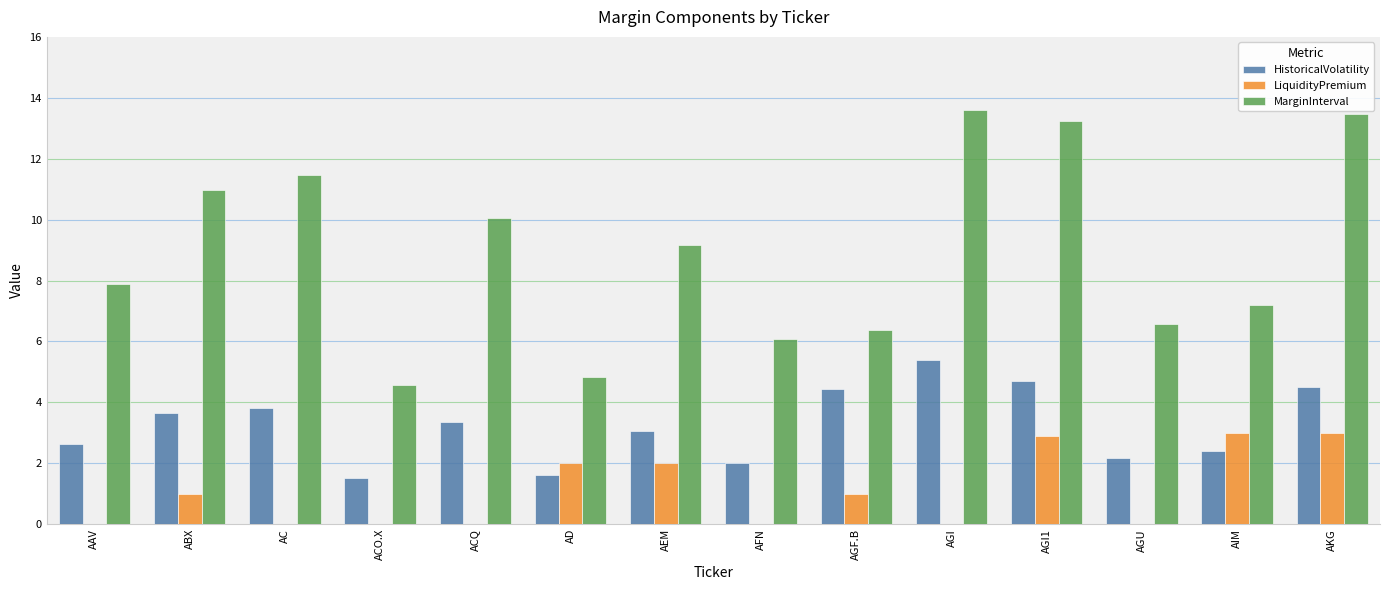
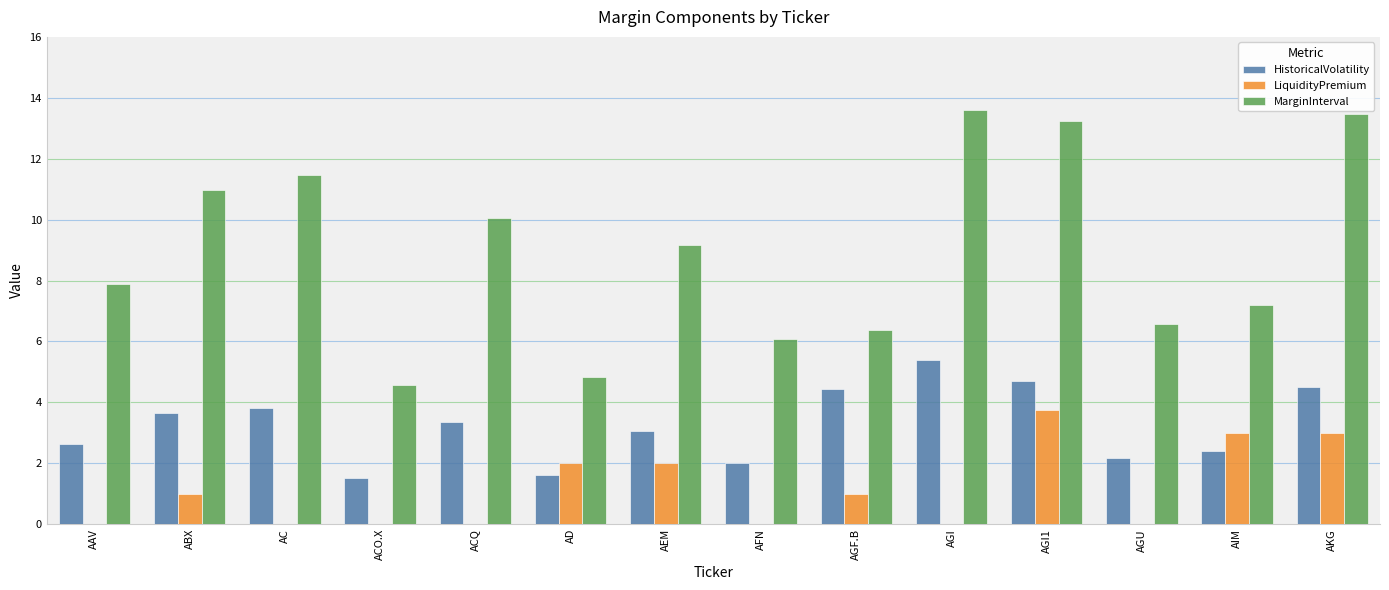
  {
    "HistoricalVolatility": {
      "AAV": 2.6,
      "ABX": 3.7,
      "AC": 3.8,
      "ACO.X": 1.5,
      "ACQ": 3.3,
      "AD": 1.6,
      "AEM": 3.1,
      "AFN": 2.0,
      "AGF.B": 4.4,
      "AGI": 5.4,
      "AGI1": 4.7,
      "AGU": 2.2,
      "AIM": 2.4,
      "AKG": 4.5
    },
    "LiquidityPremium": {
      "AAV": 0.0,
      "ABX": 1.0,
      "AC": 0.0,
      "ACO.X": 0.0,
      "ACQ": 0.0,
      "AD": 2.0,
      "AEM": 2.0,
      "AFN": 0.0,
      "AGF.B": 1.0,
      "AGI": 0.0,
-     "AGI1": 2.9,
+     "AGI1": 3.7,
      "AGU": 0.0,
      "AIM": 3.0,
      "AKG": 3.0
    },
    "MarginInterval": {
      "AAV": 7.9,
      "ABX": 11.0,
      "AC": 11.5,
      "ACO.X": 4.6,
      "ACQ": 10.0,
      "AD": 4.8,
      "AEM": 9.2,
      "AFN": 6.1,
      "AGF.B": 6.4,
      "AGI": 13.6,
      "AGI1": 13.2,
      "AGU": 6.6,
      "AIM": 7.2,
      "AKG": 13.5
    }
  }
